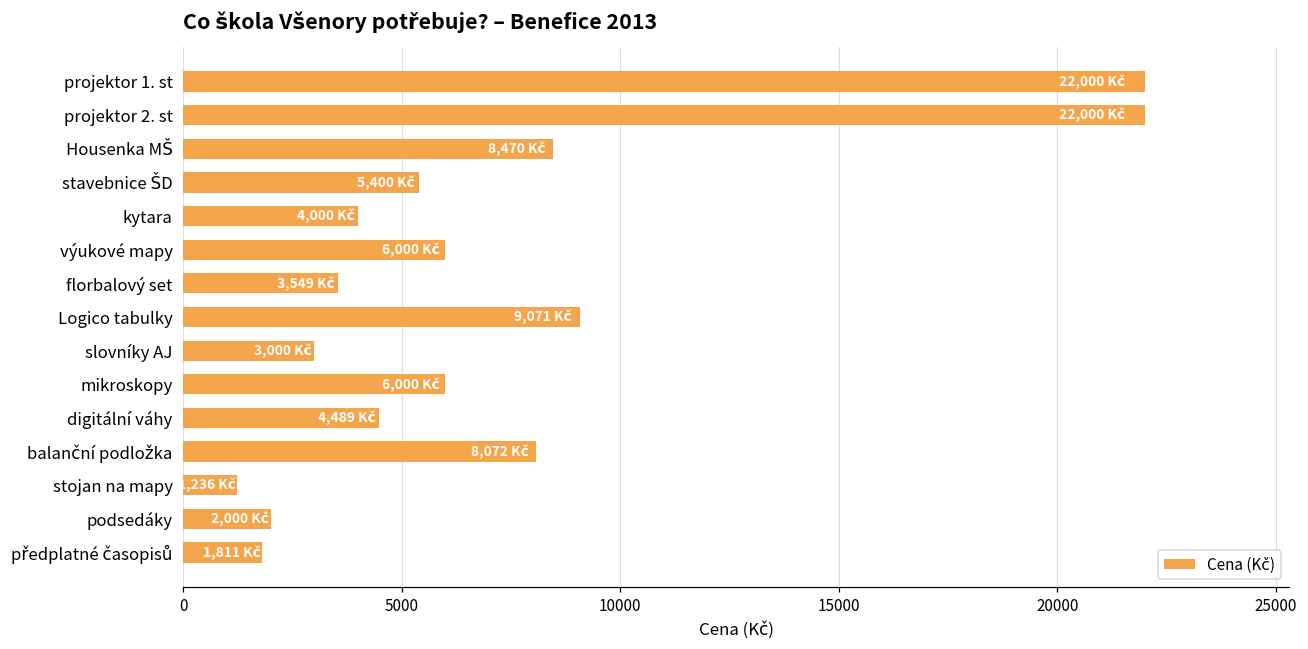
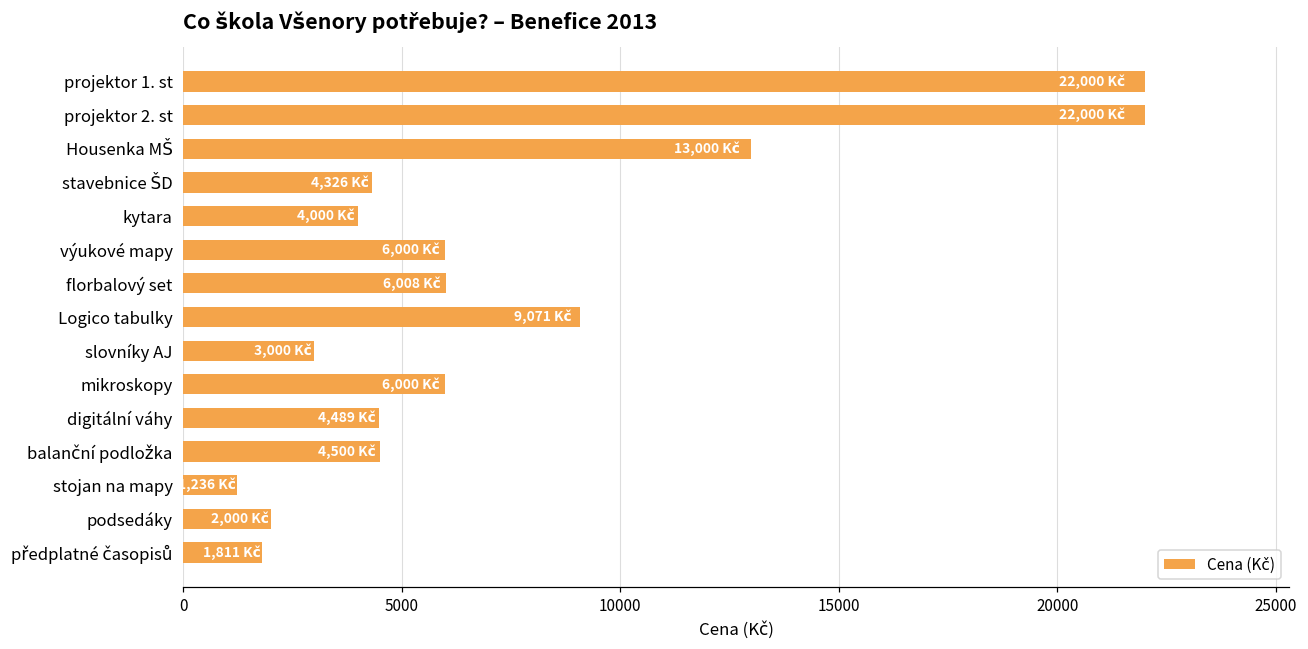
  {
    "projektor 1. st": "22,000",
    "projektor 2. st": "22,000",
-   "Housenka MŠ": "8,470",
-   "stavebnice ŠD": "5,400",
+   "Housenka MŠ": "13,000",
+   "stavebnice ŠD": "4,326",
    "kytara": "4,000",
    "výukové mapy": "6,000",
-   "florbalový set": "3,549",
+   "florbalový set": "6,008",
    "Logico tabulky": "9,071",
    "slovníky AJ": "3,000",
    "mikroskopy": "6,000",
    "digitální váhy": "4,489",
-   "balanční podložka": "8,072",
+   "balanční podložka": "4,500",
    "stojan na mapy": "1,236",
    "podsedáky": "2,000",
    "předplatné časopisů": "1,811"
  }
